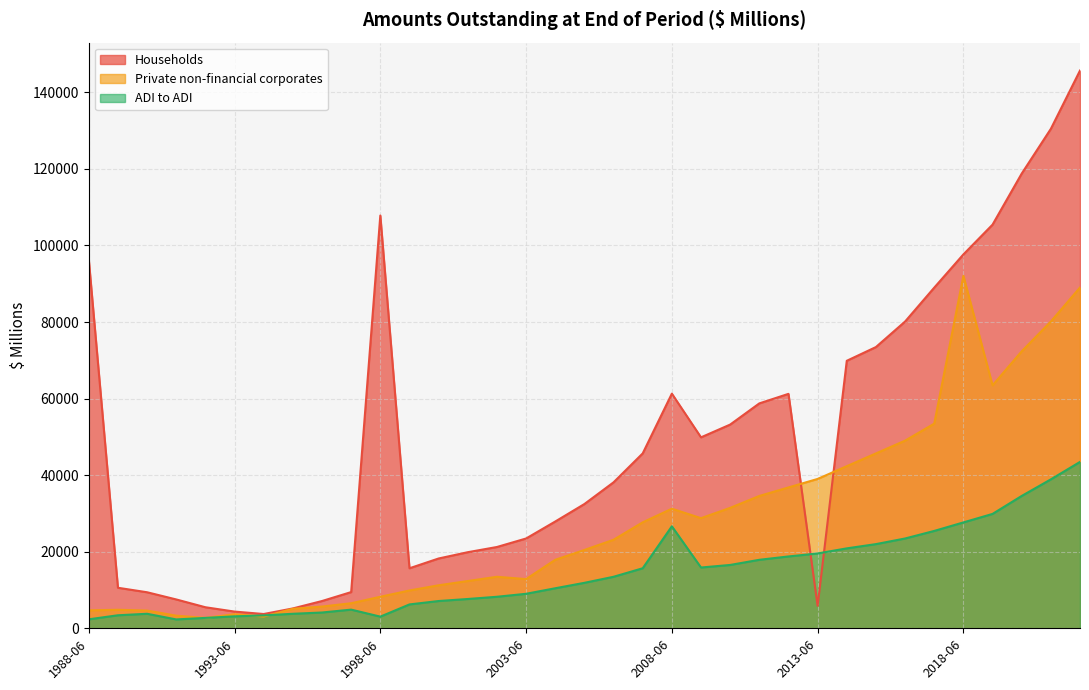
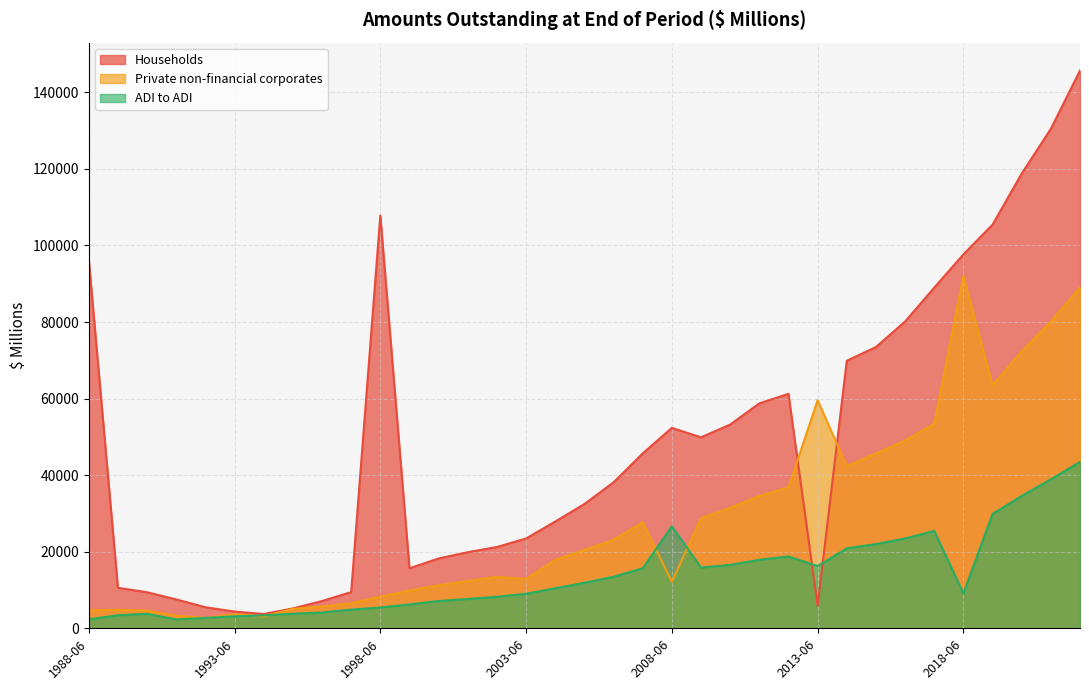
  {
    "Households": {
      "1988-06": 96000,
      "1993-06": 4000,
      "1998-06": 108000,
      "2003-06": 23000,
-     "2008-06": 61000,
+     "2008-06": 52000,
      "2013-06": 6000,
      "2018-06": 98000
    },
    "Private non-financial corporates": {
      "1988-06": 5000,
      "1998-06": 8000,
      "2003-06": 13000,
-     "2008-06": 31000,
-     "2013-06": 39000,
+     "2008-06": 12000,
+     "2013-06": 60000,
      "2018-06": 92000
    },
    "ADI to ADI": {
      "1988-06": 2000,
-     "1998-06": 3000,
+     "1998-06": 5000,
      "2003-06": 9000,
      "2008-06": 27000,
-     "2013-06": 20000,
-     "2018-06": 28000
+     "2013-06": 16000,
+     "2018-06": 9000
    }
  }
